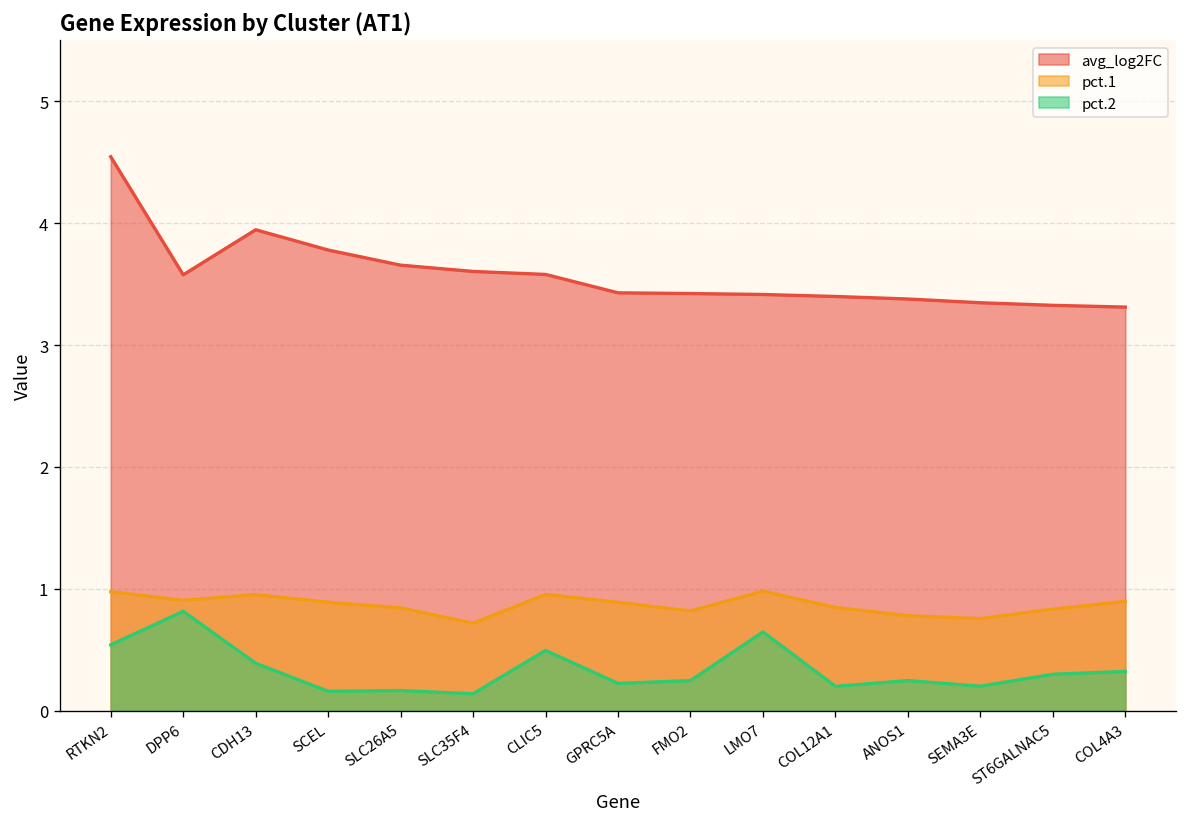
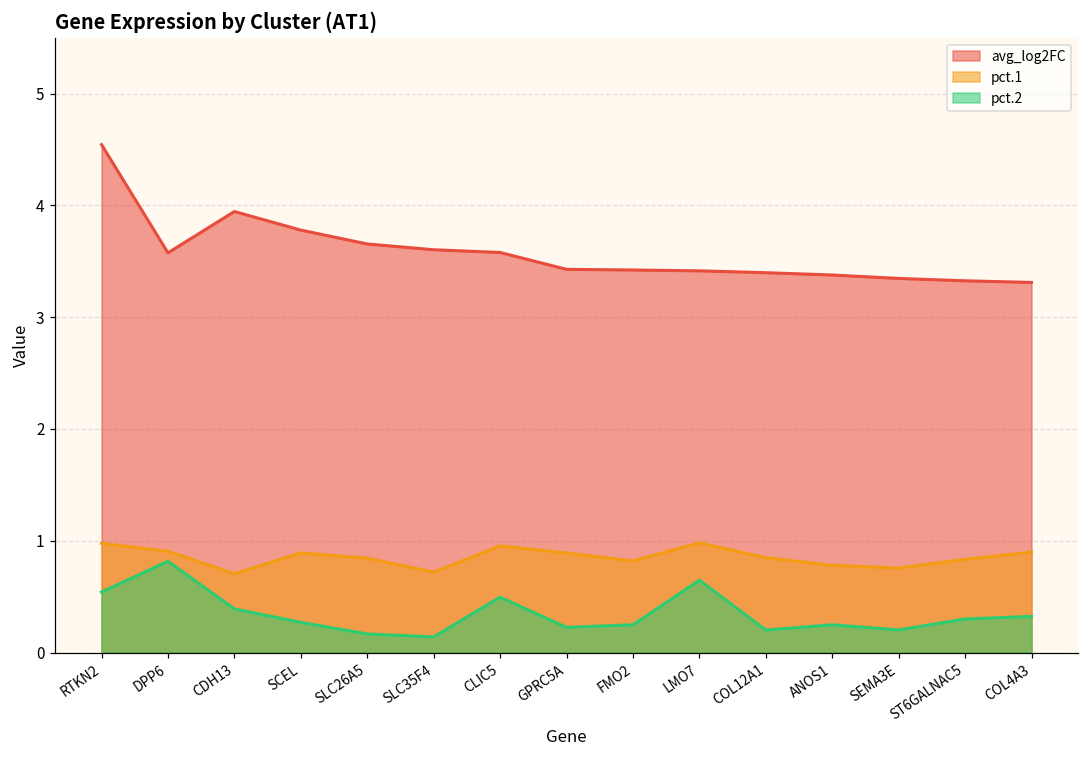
  {
    "avg_log2FC": {
      "RTKN2": 4.54,
      "DPP6": 3.58,
      "CDH13": 3.95,
      "SCEL": 3.78,
      "SLC26A5": 3.65,
      "SLC35F4": 3.60,
      "CLIC5": 3.58,
      "GPRC5A": 3.43,
      "FMO2": 3.42,
      "LMO7": 3.41,
      "COL12A1": 3.40,
      "ANOS1": 3.38,
      "SEMA3E": 3.35,
      "ST6GALNAC5": 3.33,
      "COL4A3": 3.31
    },
    "pct.1": {
      "RTKN2": 0.98,
      "DPP6": 0.91,
-     "CDH13": 0.95,
+     "CDH13": 0.70,
      "SCEL": 0.89,
      "SLC26A5": 0.84,
      "SLC35F4": 0.72,
      "CLIC5": 0.95,
      "GPRC5A": 0.89,
      "FMO2": 0.82,
      "LMO7": 0.98,
      "COL12A1": 0.85,
      "ANOS1": 0.78,
      "SEMA3E": 0.76,
      "ST6GALNAC5": 0.83,
      "COL4A3": 0.90
    },
    "pct.2": {
      "RTKN2": 0.54,
      "DPP6": 0.82,
      "CDH13": 0.39,
-     "SCEL": 0.16,
+     "SCEL": 0.27,
      "SLC26A5": 0.17,
      "SLC35F4": 0.14,
      "CLIC5": 0.50,
      "GPRC5A": 0.23,
      "FMO2": 0.25,
      "LMO7": 0.65,
      "COL12A1": 0.20,
      "ANOS1": 0.25,
      "SEMA3E": 0.20,
      "ST6GALNAC5": 0.30,
      "COL4A3": 0.32
    }
  }
